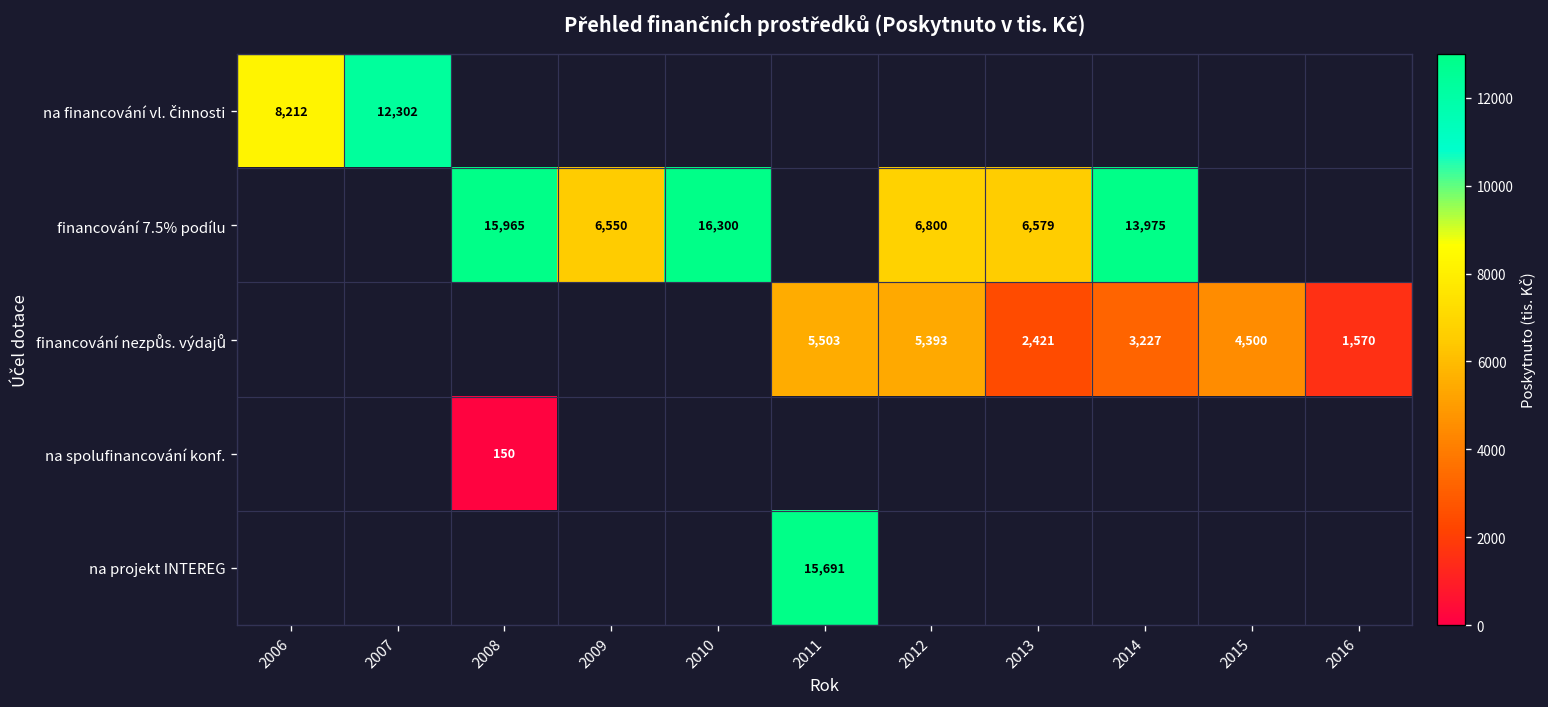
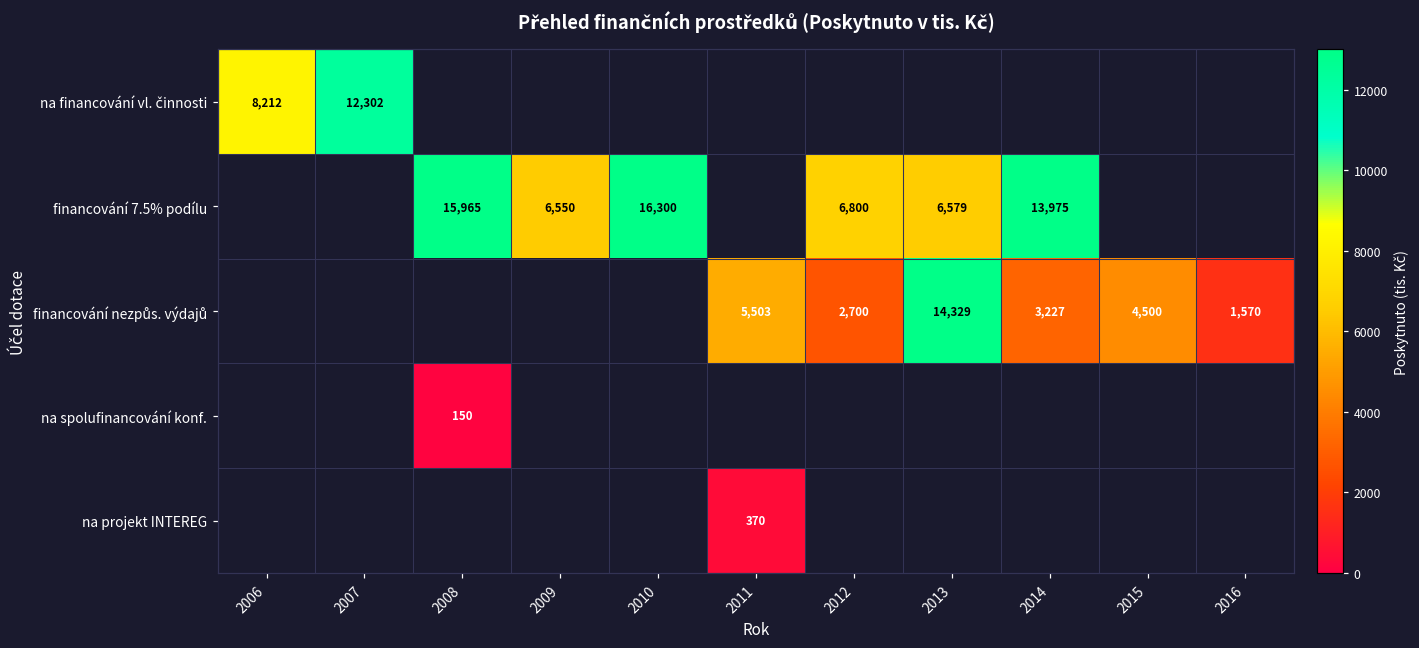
  {
    "na financování vl. činnosti": {
      "2006": "8,212",
      "2007": "12,302"
    },
    "financování 7.5% podílu": {
      "2008": "15,965",
      "2009": "6,550",
      "2010": "16,300",
      "2012": "6,800",
      "2013": "6,579",
      "2014": "13,975"
    },
    "financování nezpůs. výdajů": {
      "2011": "5,503",
-     "2012": "5,393",
-     "2013": "2,421",
+     "2012": "2,700",
+     "2013": "14,329",
      "2014": "3,227",
      "2015": "4,500",
      "2016": "1,570"
    },
    "na spolufinancování konf.": {
      "2008": "150"
    },
    "na projekt INTEREG": {
-     "2011": "15,691"
+     "2011": "370"
    }
  }
